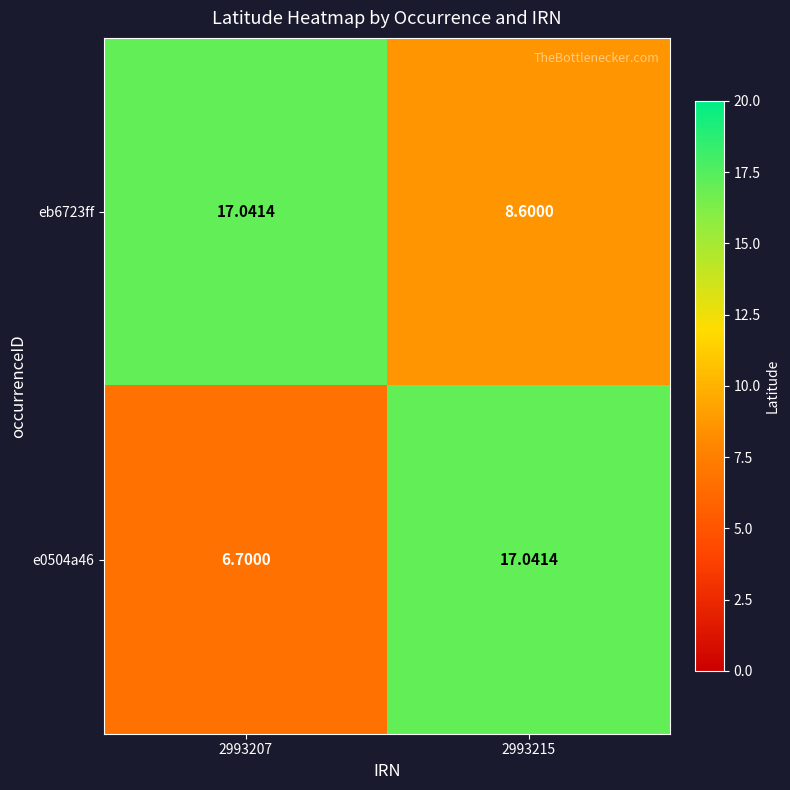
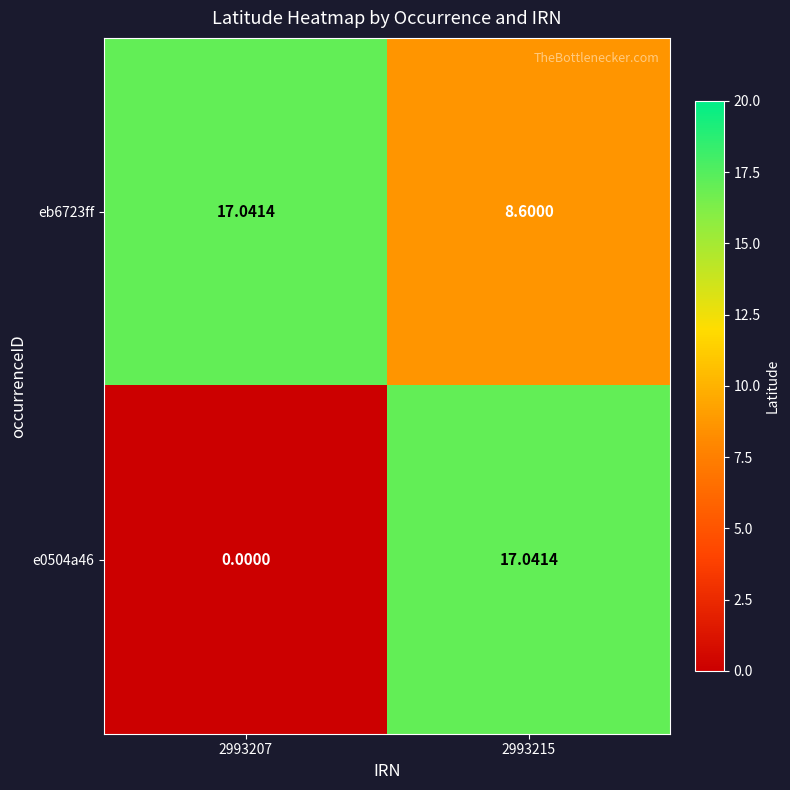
  {
    "eb6723ff": {
      "2993207": 17.0414
    },
    "e0504a46": {
-     "2993207": 6.7000,
+     "2993207": 0.0000,
      "2993215": 17.0414
    }
  }
